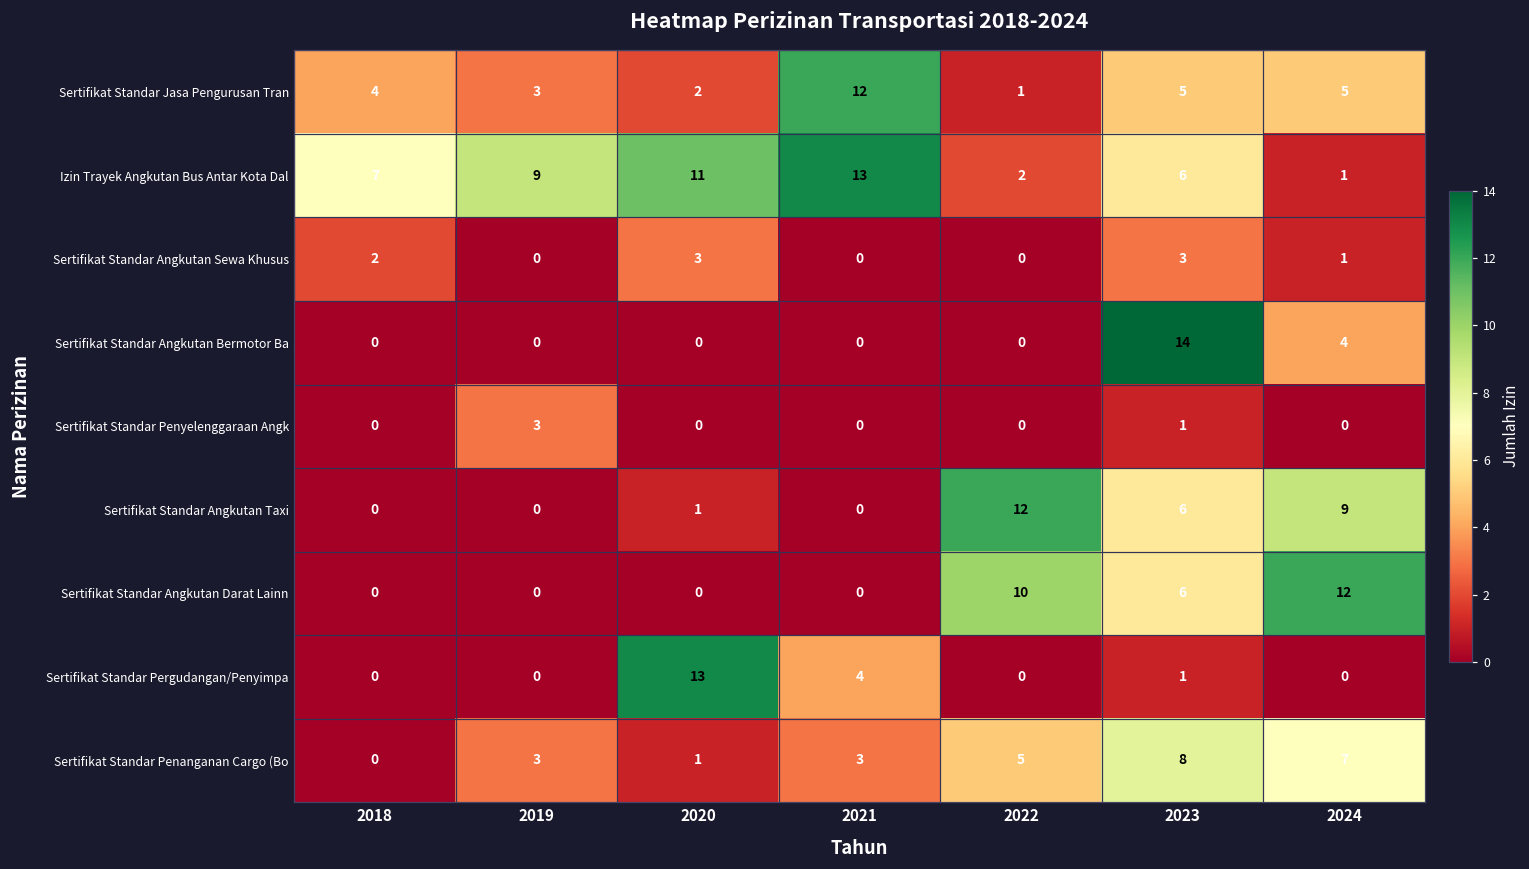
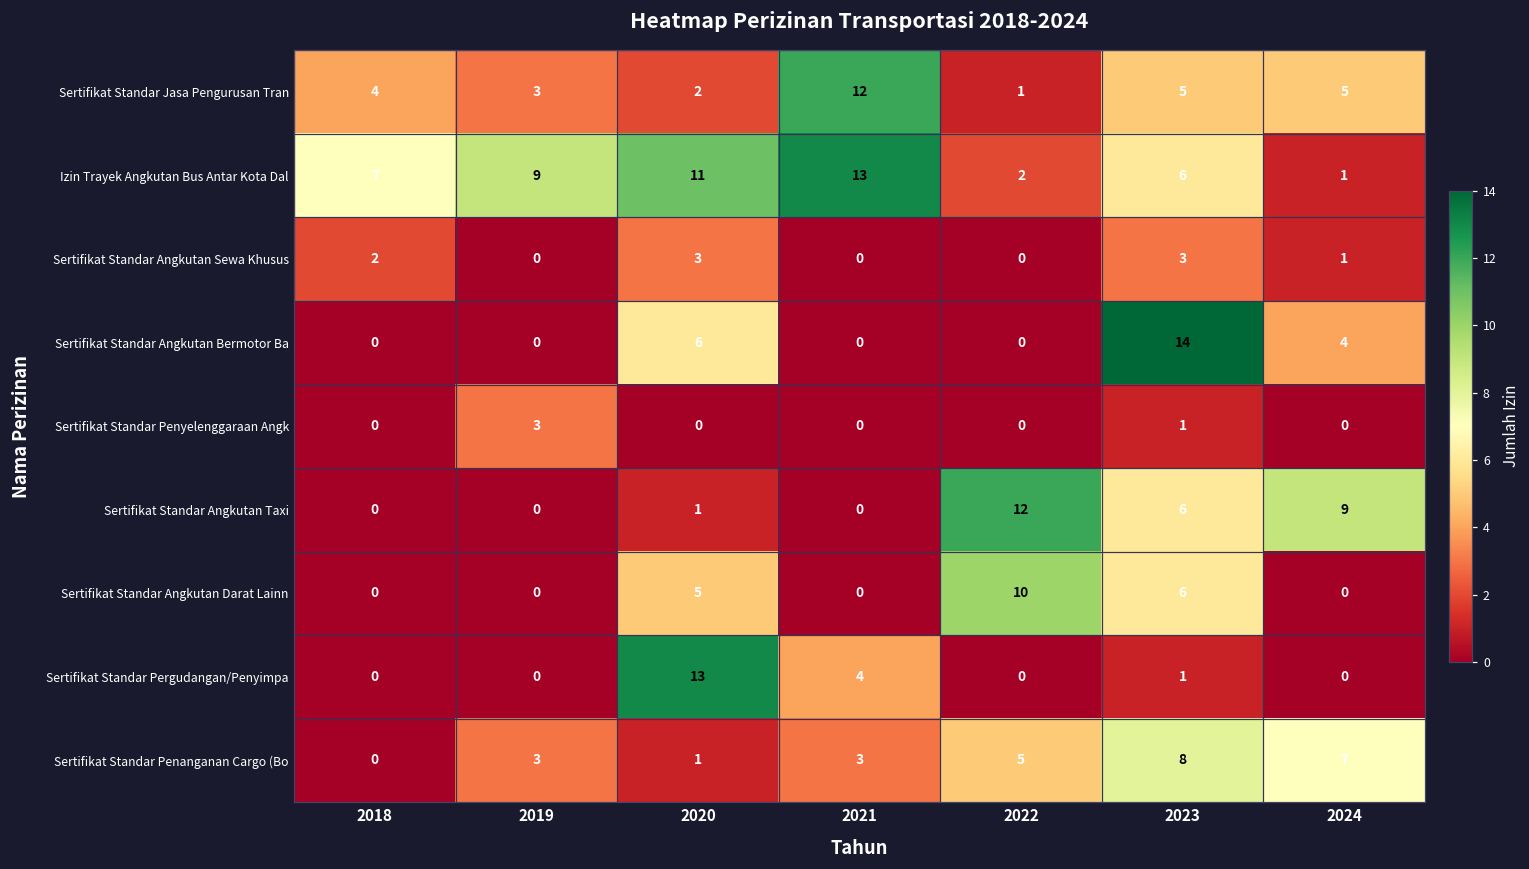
  {
    "Sertifikat Standar Jasa Pengurusan Tran": {
      "2018": 4,
      "2019": 3,
      "2020": 2,
      "2021": 12,
      "2022": 1,
      "2023": 5,
      "2024": 5
    },
    "Izin Trayek Angkutan Bus Antar Kota Dal": {
      "2018": 7,
      "2019": 9,
      "2020": 11,
      "2021": 13,
      "2022": 2,
      "2023": 6,
      "2024": 1
    },
    "Sertifikat Standar Angkutan Sewa Khusus": {
      "2018": 2,
      "2019": 0,
      "2020": 3,
      "2021": 0,
      "2022": 0,
      "2023": 3,
      "2024": 1
    },
    "Sertifikat Standar Angkutan Bermotor Ba": {
      "2018": 0,
      "2019": 0,
-     "2020": 0,
+     "2020": 6,
      "2021": 0,
      "2022": 0,
      "2023": 14,
      "2024": 4
    },
    "Sertifikat Standar Penyelenggaraan Angk": {
      "2018": 0,
      "2019": 3,
      "2020": 0,
      "2021": 0,
      "2022": 0,
      "2023": 1,
      "2024": 0
    },
    "Sertifikat Standar Angkutan Taxi": {
      "2018": 0,
      "2019": 0,
      "2020": 1,
      "2021": 0,
      "2022": 12,
      "2023": 6,
      "2024": 9
    },
    "Sertifikat Standar Angkutan Darat Lainn": {
      "2018": 0,
      "2019": 0,
-     "2020": 0,
+     "2020": 5,
      "2021": 0,
      "2022": 10,
      "2023": 6,
-     "2024": 12
+     "2024": 0
    },
    "Sertifikat Standar Pergudangan/Penyimpa": {
      "2018": 0,
      "2019": 0,
      "2020": 13,
      "2021": 4,
      "2022": 0,
      "2023": 1,
      "2024": 0
    },
    "Sertifikat Standar Penanganan Cargo (Bo": {
      "2018": 0,
      "2019": 3,
      "2020": 1,
      "2021": 3,
      "2022": 5,
      "2023": 8,
      "2024": 7
    }
  }
